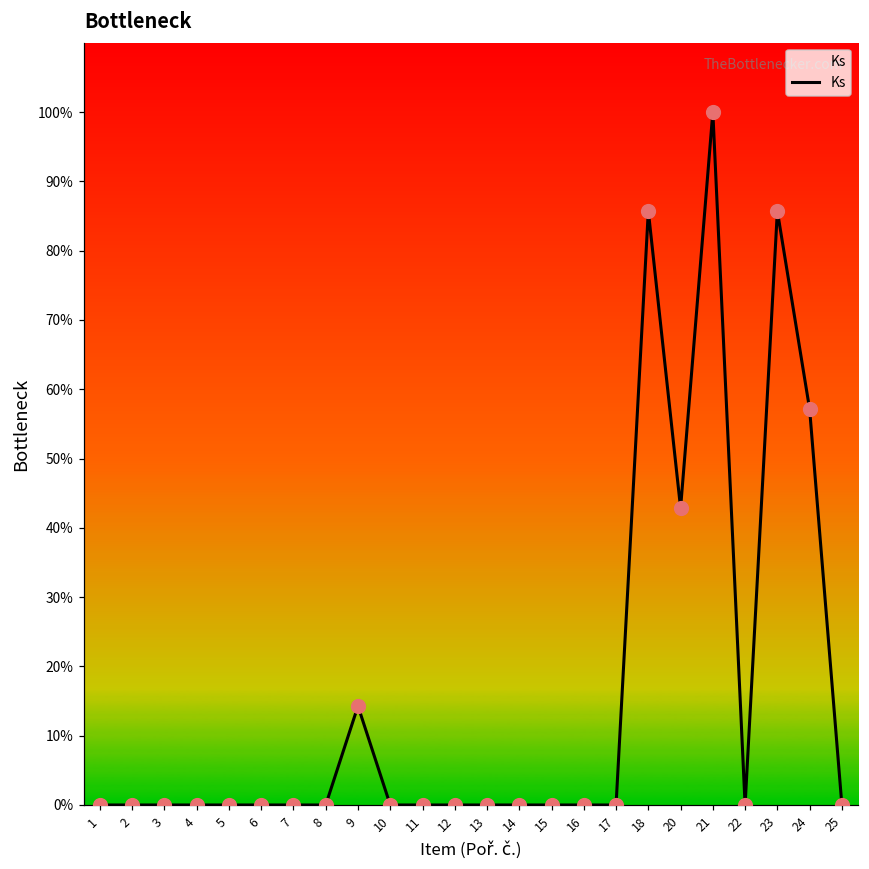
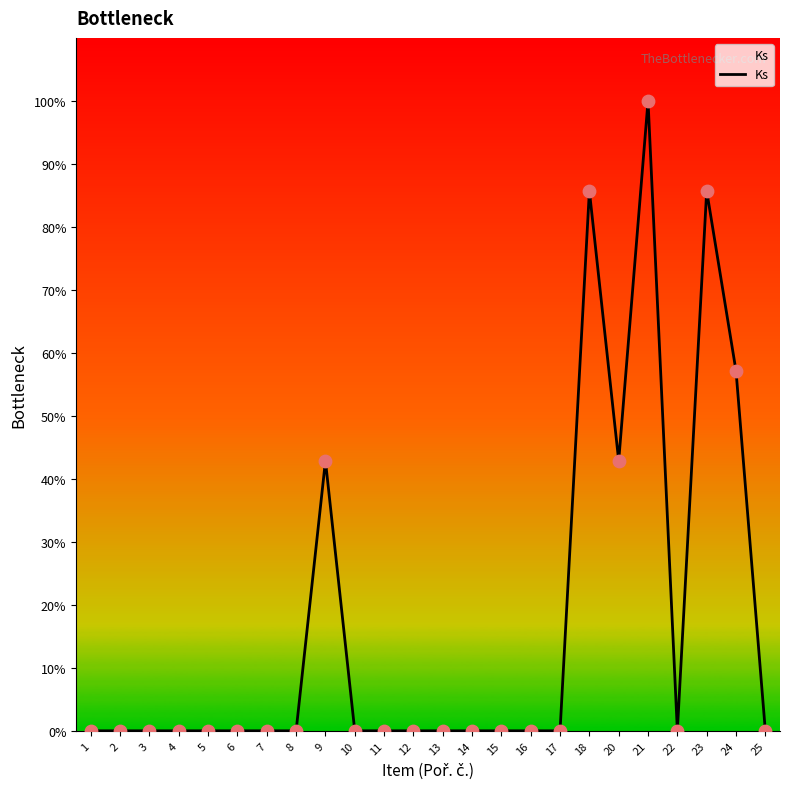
  {
    "1": "0%",
    "2": "0%",
    "3": "0%",
    "4": "0%",
    "5": "0%",
    "6": "0%",
    "7": "0%",
    "8": "0%",
-   "9": "14%",
+   "9": "43%",
    "10": "0%",
    "11": "0%",
    "12": "0%",
    "13": "0%",
    "14": "0%",
    "15": "0%",
    "16": "0%",
    "17": "0%",
    "18": "86%",
    "20": "43%",
    "21": "100%",
    "22": "0%",
    "23": "86%",
    "24": "57%",
    "25": "0%"
  }
